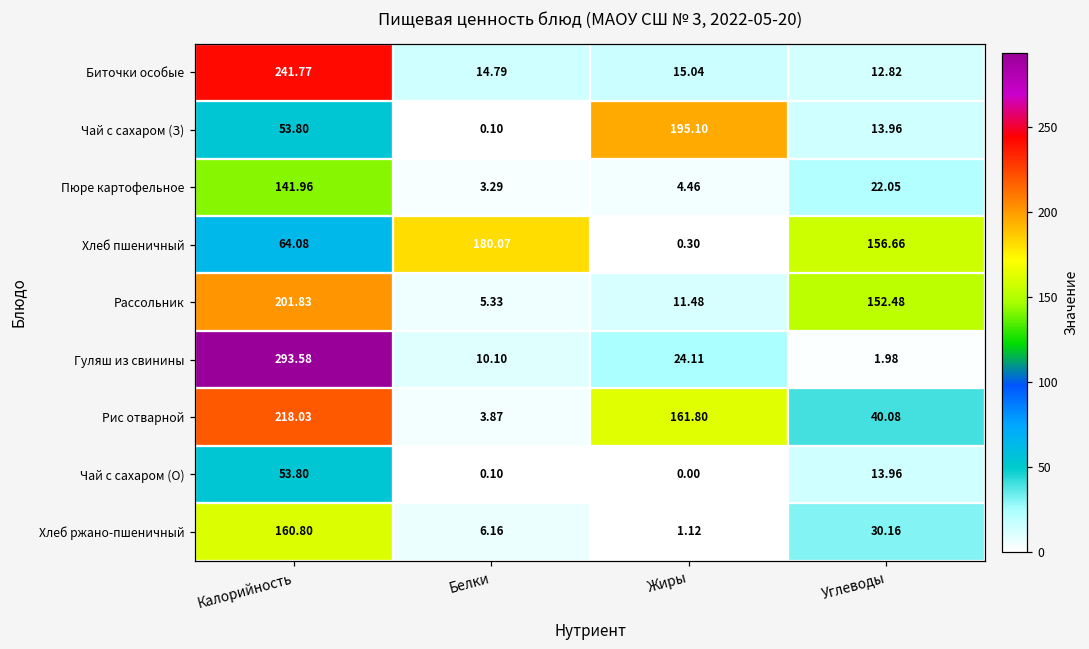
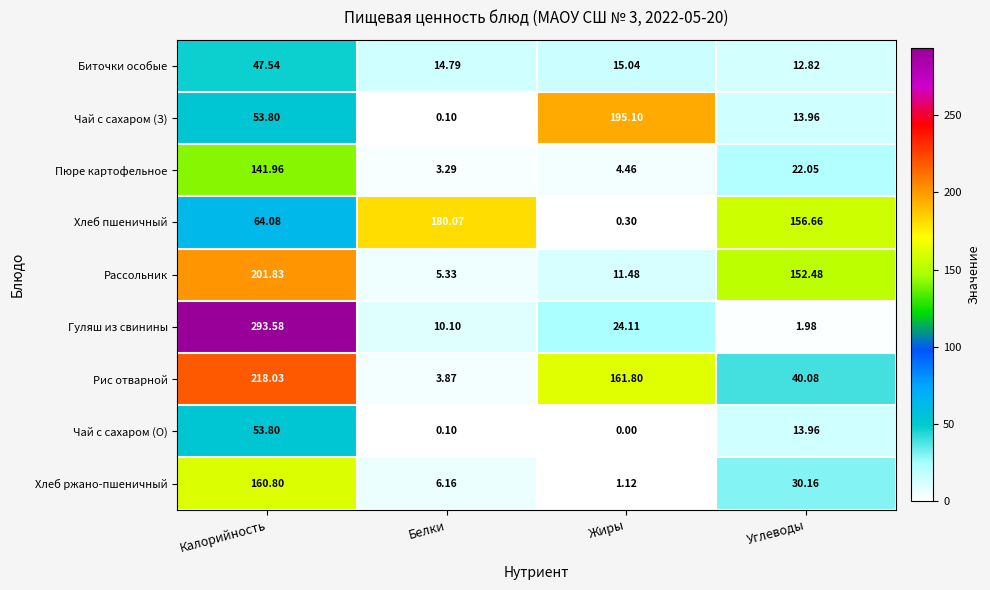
  {
    "Биточки особые": {
-     "Калорийность": 241.77,
+     "Калорийность": 47.54,
      "Белки": 14.79,
      "Жиры": 15.04,
      "Углеводы": 12.82
    },
    "Чай с сахаром (З)": {
      "Калорийность": 53.80,
      "Белки": 0.10,
      "Жиры": 195.10,
      "Углеводы": 13.96
    },
    "Пюре картофельное": {
      "Калорийность": 141.96,
      "Белки": 3.29,
      "Жиры": 4.46,
      "Углеводы": 22.05
    },
    "Хлеб пшеничный": {
      "Калорийность": 64.08,
      "Белки": 180.07,
      "Жиры": 0.30,
      "Углеводы": 156.66
    },
    "Рассольник": {
      "Калорийность": 201.83,
      "Белки": 5.33,
      "Жиры": 11.48,
      "Углеводы": 152.48
    },
    "Гуляш из свинины": {
      "Калорийность": 293.58,
      "Белки": 10.10,
      "Жиры": 24.11,
      "Углеводы": 1.98
    },
    "Рис отварной": {
      "Калорийность": 218.03,
      "Белки": 3.87,
      "Жиры": 161.80,
      "Углеводы": 40.08
    },
    "Чай с сахаром (О)": {
      "Калорийность": 53.80,
      "Белки": 0.10,
      "Жиры": 0.00,
      "Углеводы": 13.96
    },
    "Хлеб ржано-пшеничный": {
      "Калорийность": 160.80,
      "Белки": 6.16,
      "Жиры": 1.12,
      "Углеводы": 30.16
    }
  }
